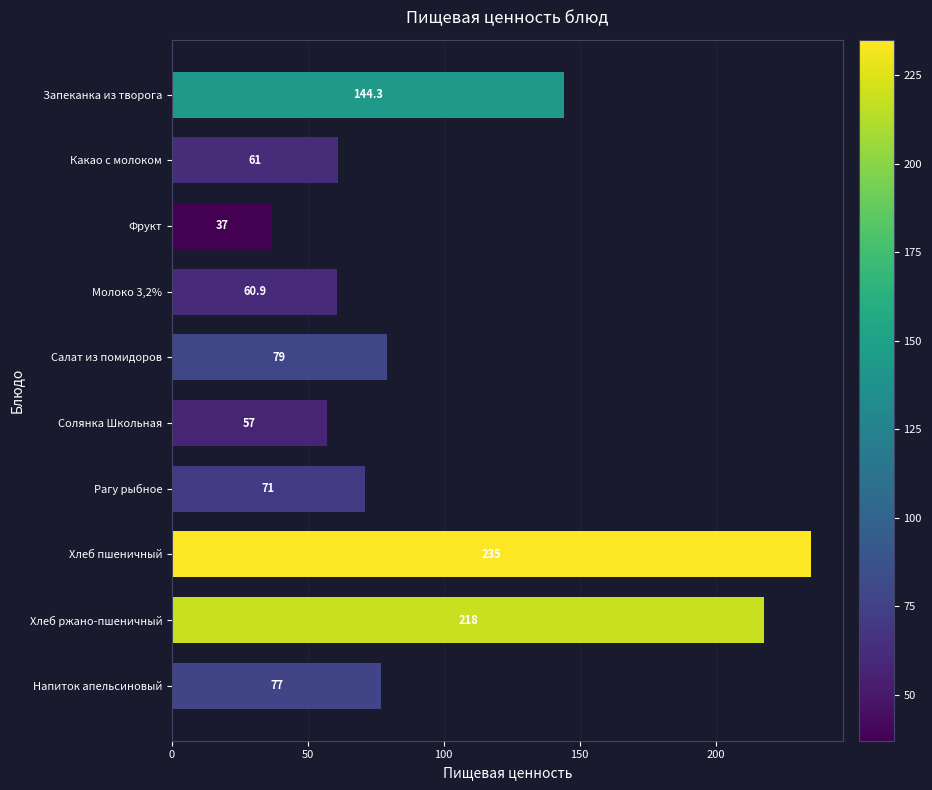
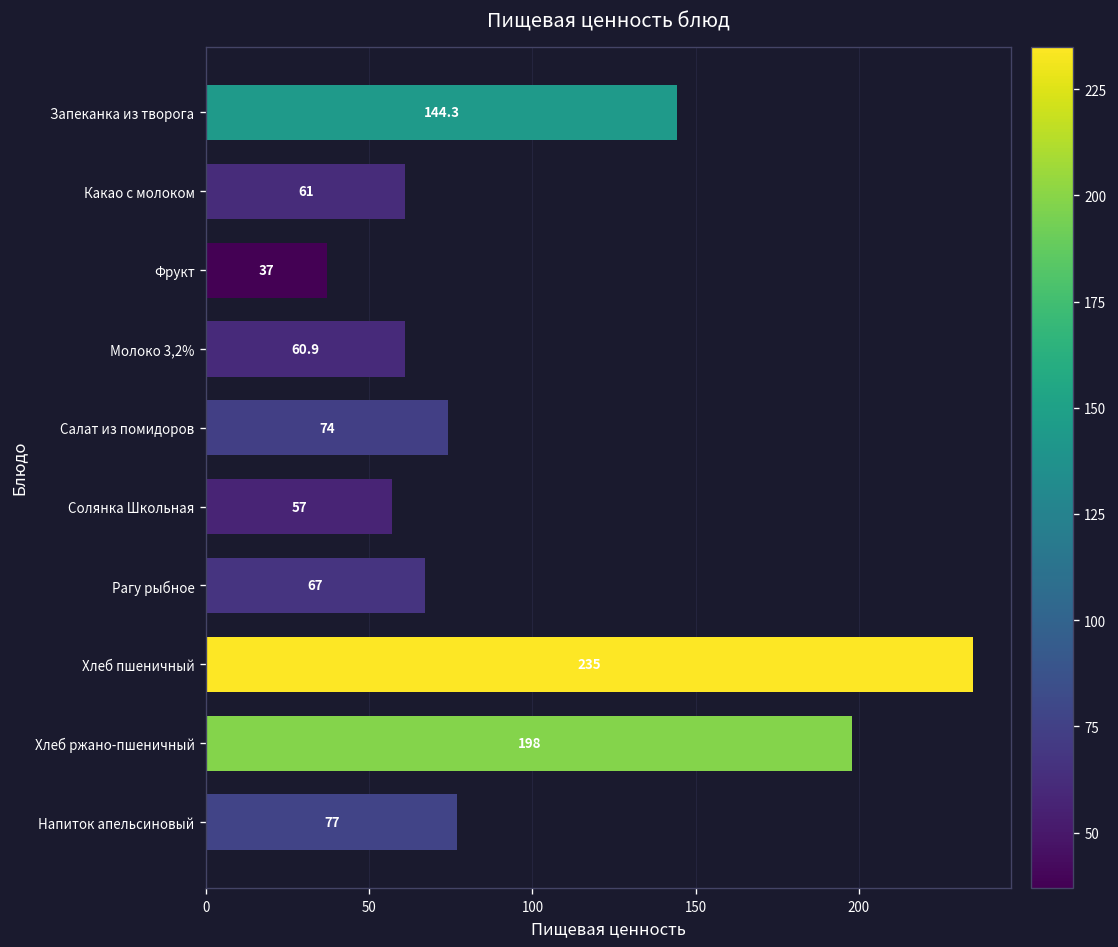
  {
    "Запеканка из творога": 144.3,
    "Какао с молоком": 61,
    "Фрукт": 37,
    "Молоко 3,2%": 60.9,
-   "Салат из помидоров": 79,
+   "Салат из помидоров": 74,
    "Солянка Школьная": 57,
-   "Рагу рыбное": 71,
+   "Рагу рыбное": 67,
    "Хлеб пшеничный": 235,
-   "Хлеб ржано-пшеничный": 218,
+   "Хлеб ржано-пшеничный": 198,
    "Напиток апельсиновый": 77
  }
